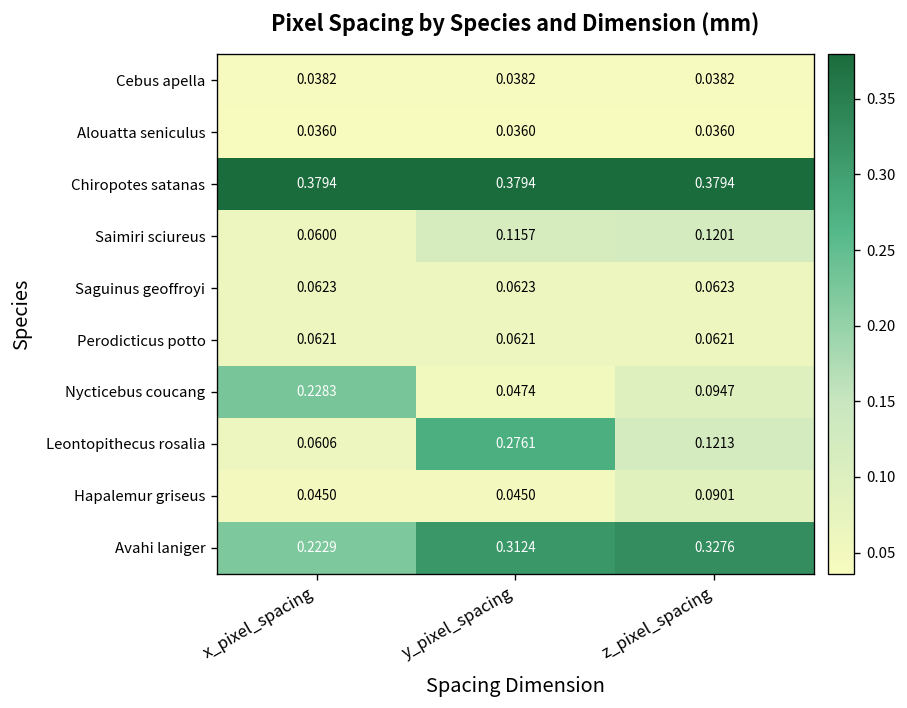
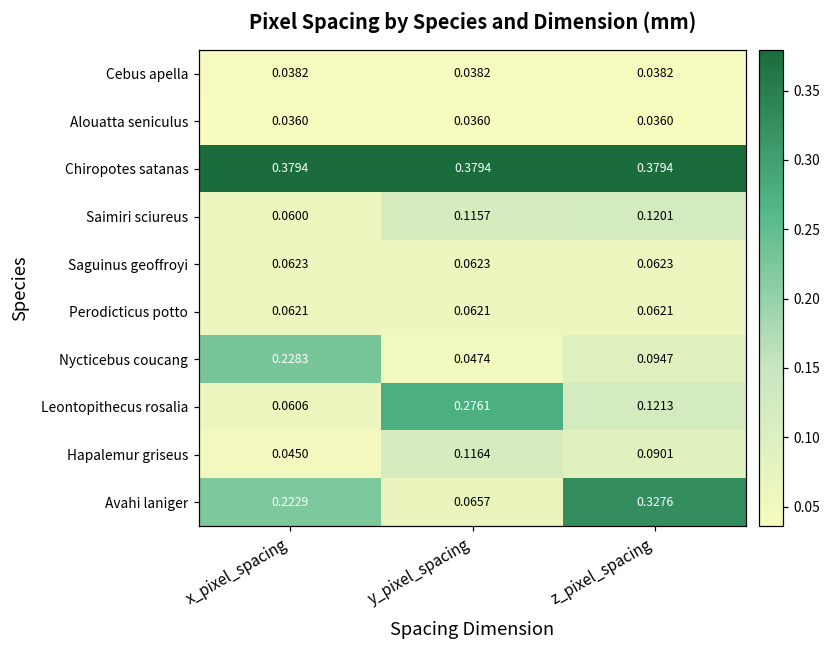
  {
    "Cebus apella": {
      "x_pixel_spacing": 0.0382,
      "y_pixel_spacing": 0.0382,
      "z_pixel_spacing": 0.0382
    },
    "Alouatta seniculus": {
      "x_pixel_spacing": 0.0360,
      "y_pixel_spacing": 0.0360,
      "z_pixel_spacing": 0.0360
    },
    "Chiropotes satanas": {
      "x_pixel_spacing": 0.3794,
      "y_pixel_spacing": 0.3794,
      "z_pixel_spacing": 0.3794
    },
    "Saimiri sciureus": {
      "x_pixel_spacing": 0.0600,
      "y_pixel_spacing": 0.1157,
      "z_pixel_spacing": 0.1201
    },
    "Saguinus geoffroyi": {
      "x_pixel_spacing": 0.0623,
      "y_pixel_spacing": 0.0623,
      "z_pixel_spacing": 0.0623
    },
    "Perodicticus potto": {
      "x_pixel_spacing": 0.0621,
      "y_pixel_spacing": 0.0621,
      "z_pixel_spacing": 0.0621
    },
    "Nycticebus coucang": {
      "x_pixel_spacing": 0.2283,
      "y_pixel_spacing": 0.0474,
      "z_pixel_spacing": 0.0947
    },
    "Leontopithecus rosalia": {
      "x_pixel_spacing": 0.0606,
      "y_pixel_spacing": 0.2761,
      "z_pixel_spacing": 0.1213
    },
    "Hapalemur griseus": {
      "x_pixel_spacing": 0.0450,
-     "y_pixel_spacing": 0.0450,
+     "y_pixel_spacing": 0.1164,
      "z_pixel_spacing": 0.0901
    },
    "Avahi laniger": {
      "x_pixel_spacing": 0.2229,
-     "y_pixel_spacing": 0.3124,
+     "y_pixel_spacing": 0.0657,
      "z_pixel_spacing": 0.3276
    }
  }
